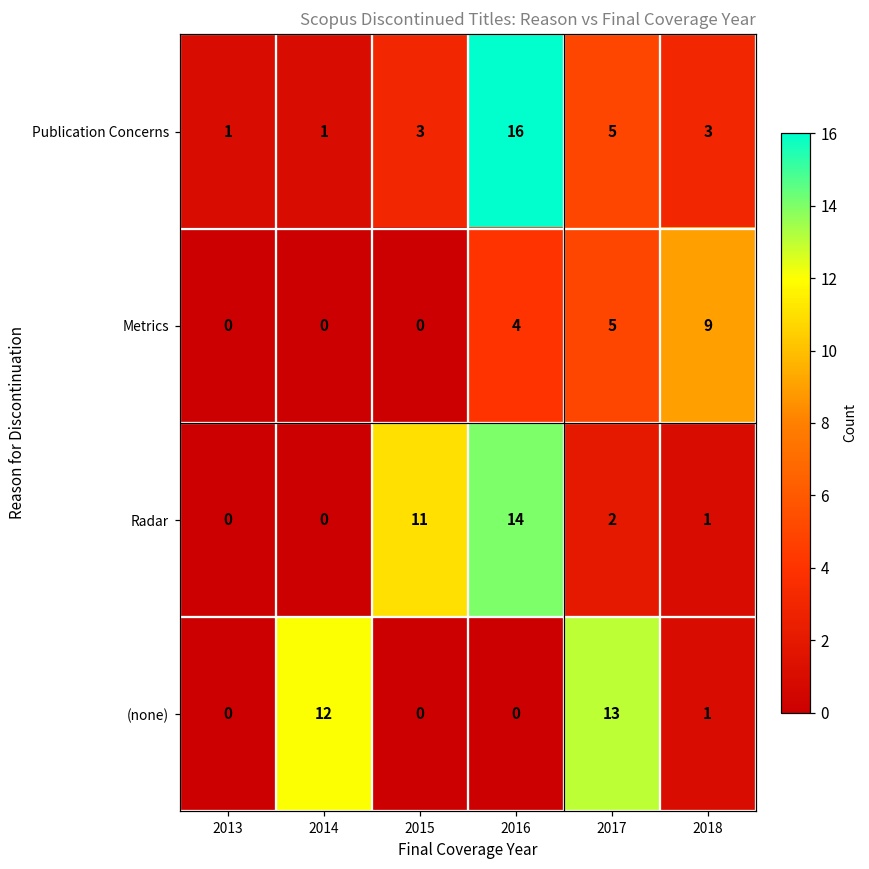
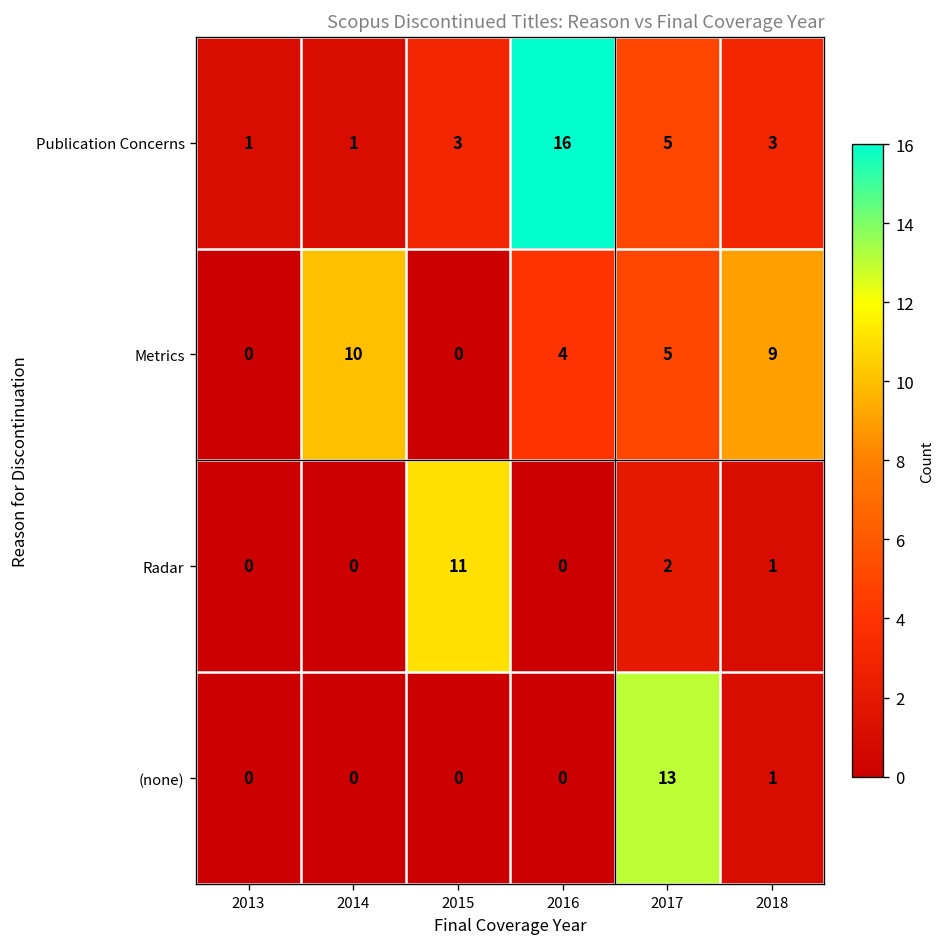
  {
    "Publication Concerns": {
      "2013": 1,
      "2014": 1,
      "2015": 3,
      "2016": 16,
      "2017": 5,
      "2018": 3
    },
    "Metrics": {
      "2013": 0,
-     "2014": 0,
+     "2014": 10,
      "2015": 0,
      "2016": 4,
      "2017": 5,
      "2018": 9
    },
    "Radar": {
      "2013": 0,
      "2014": 0,
      "2015": 11,
-     "2016": 14,
+     "2016": 0,
      "2017": 2,
      "2018": 1
    },
    "(none)": {
      "2013": 0,
-     "2014": 12,
+     "2014": 0,
      "2015": 0,
      "2016": 0,
      "2017": 13,
      "2018": 1
    }
  }
